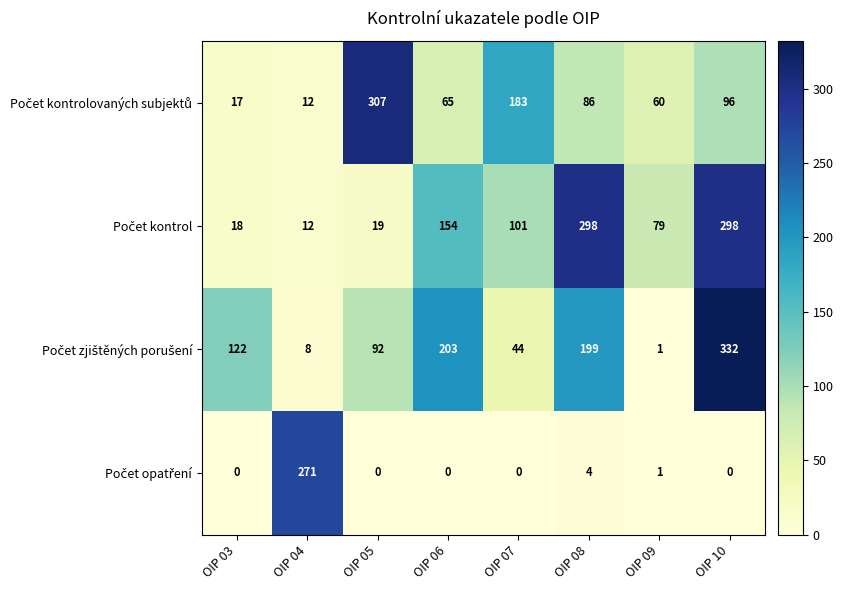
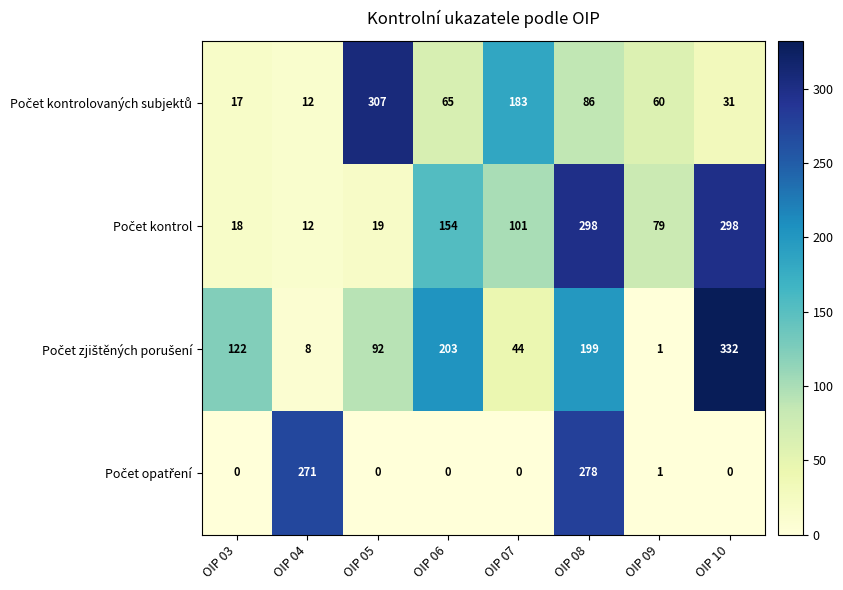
  {
    "Počet kontrolovaných subjektů": {
      "OIP 03": 17,
      "OIP 04": 12,
      "OIP 05": 307,
      "OIP 06": 65,
      "OIP 07": 183,
      "OIP 08": 86,
      "OIP 09": 60,
-     "OIP 10": 96
+     "OIP 10": 31
    },
    "Počet kontrol": {
      "OIP 03": 18,
      "OIP 04": 12,
      "OIP 05": 19,
      "OIP 06": 154,
      "OIP 07": 101,
      "OIP 08": 298,
      "OIP 09": 79,
      "OIP 10": 298
    },
    "Počet zjištěných porušení": {
      "OIP 03": 122,
      "OIP 04": 8,
      "OIP 05": 92,
      "OIP 06": 203,
      "OIP 07": 44,
      "OIP 08": 199,
      "OIP 09": 1,
      "OIP 10": 332
    },
    "Počet opatření": {
      "OIP 03": 0,
      "OIP 04": 271,
      "OIP 05": 0,
      "OIP 06": 0,
      "OIP 07": 0,
-     "OIP 08": 4,
+     "OIP 08": 278,
      "OIP 09": 1,
      "OIP 10": 0
    }
  }
